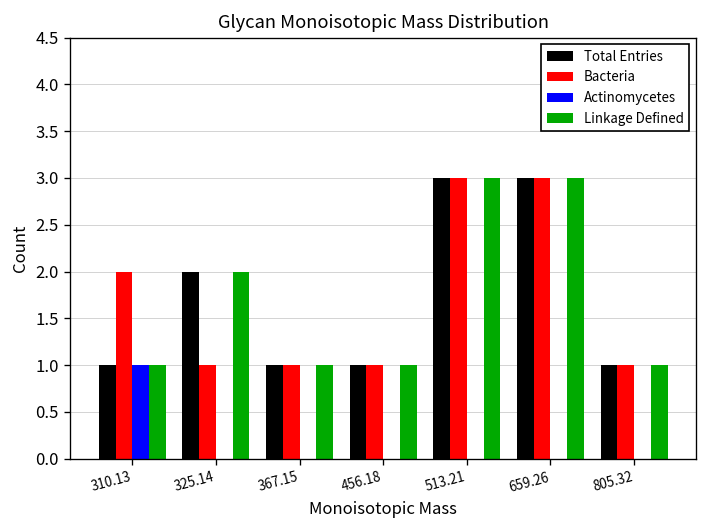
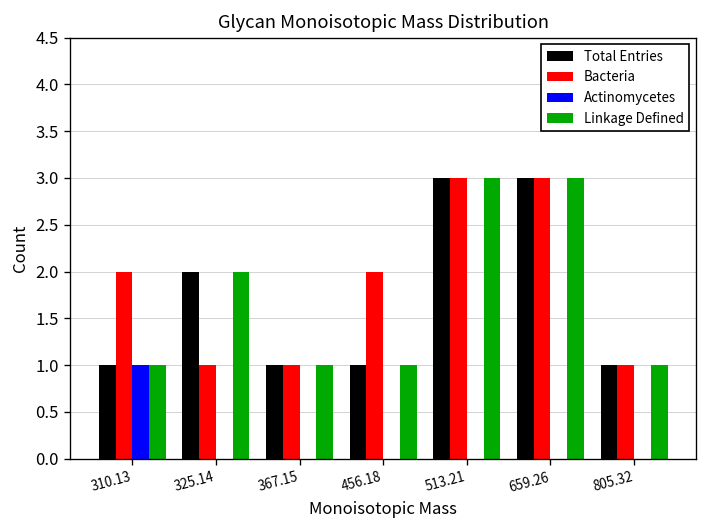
  {
    "Total Entries": {
      "310.13": 1,
      "325.14": 2,
      "367.15": 1,
      "456.18": 1,
      "513.21": 3,
      "659.26": 3,
      "805.32": 1
    },
    "Bacteria": {
      "310.13": 2,
      "325.14": 1,
      "367.15": 1,
-     "456.18": 1,
+     "456.18": 2,
      "513.21": 3,
      "659.26": 3,
      "805.32": 1
    },
    "Actinomycetes": {
      "310.13": 1,
      "325.14": 0,
      "367.15": 0,
      "456.18": 0,
      "513.21": 0,
      "659.26": 0,
      "805.32": 0
    },
    "Linkage Defined": {
      "310.13": 1,
      "325.14": 2,
      "367.15": 1,
      "456.18": 1,
      "513.21": 3,
      "659.26": 3,
      "805.32": 1
    }
  }
